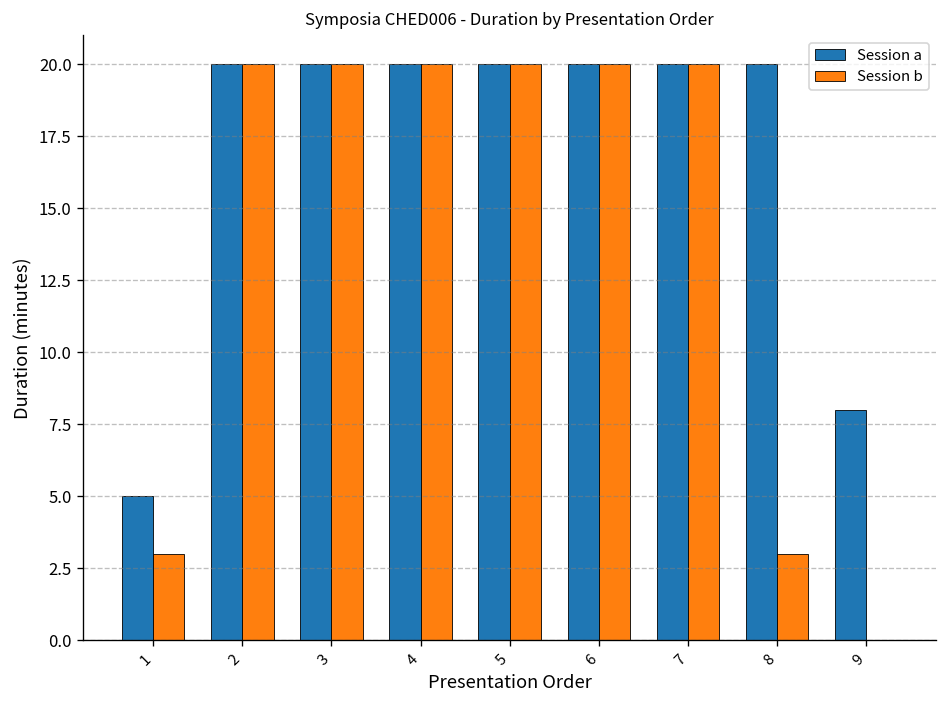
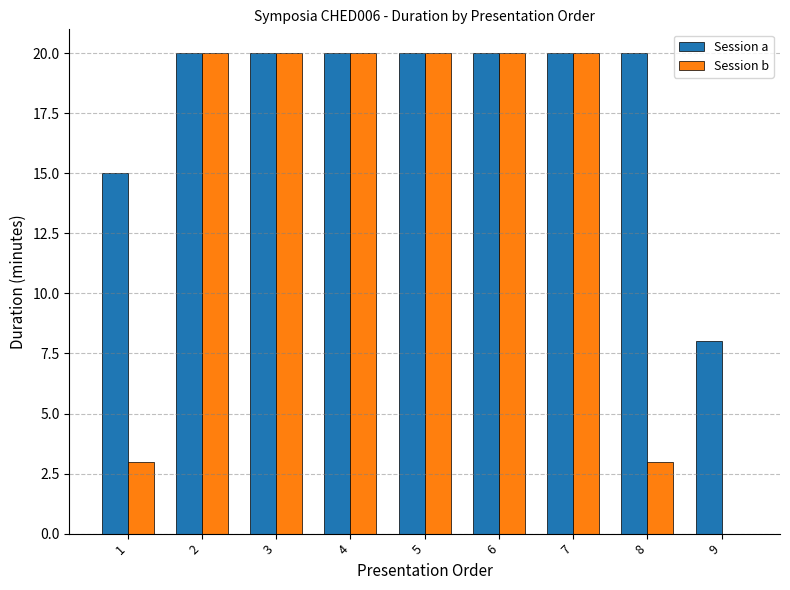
  {
    "Session a": {
-     "1": 5,
+     "1": 15,
      "2": 20,
      "3": 20,
      "4": 20,
      "5": 20,
      "6": 20,
      "7": 20,
      "8": 20,
      "9": 8
    },
    "Session b": {
      "1": 3,
      "2": 20,
      "3": 20,
      "4": 20,
      "5": 20,
      "6": 20,
      "7": 20,
      "8": 3,
      "9": 0
    }
  }
